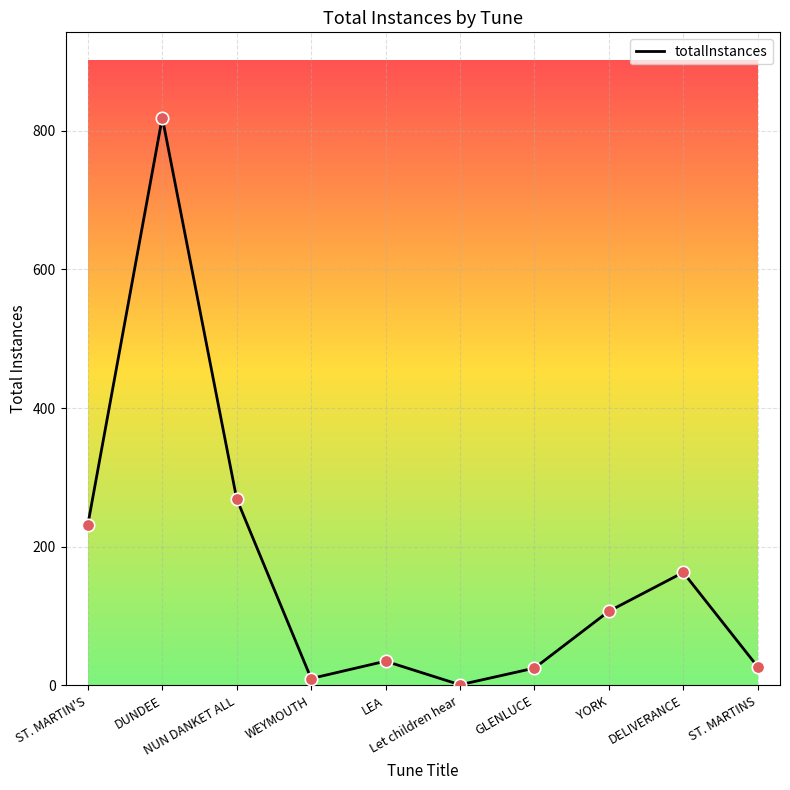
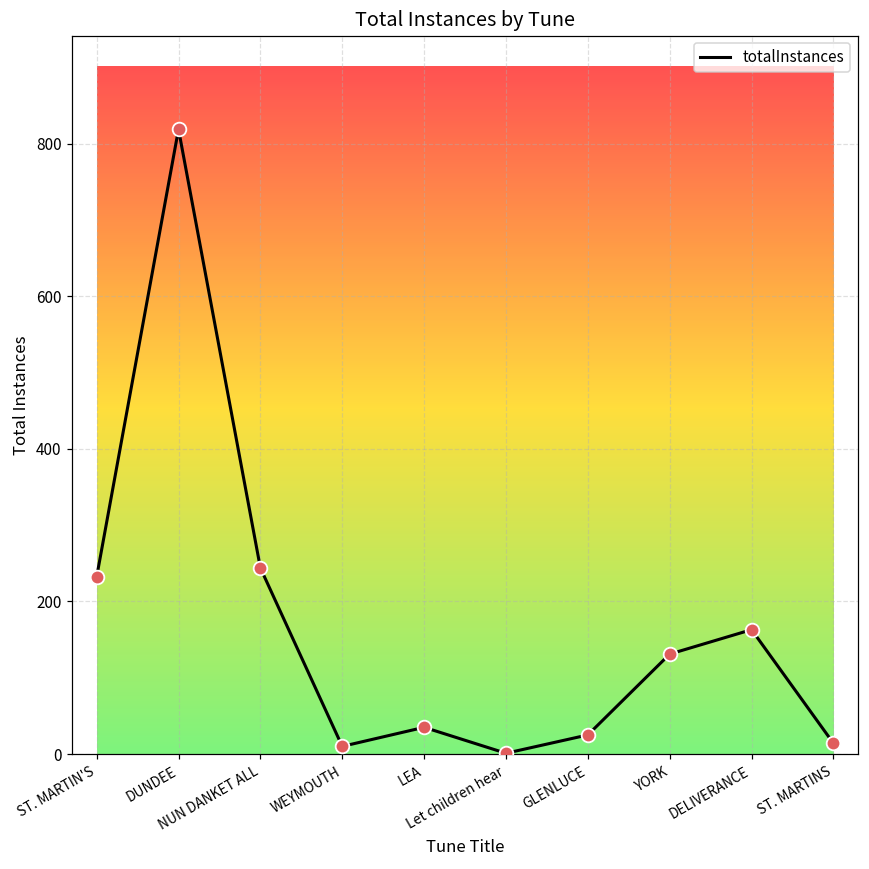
  {
    "ST. MARTIN'S": 230,
    "DUNDEE": 820,
-   "NUN DANKET ALL": 270,
+   "NUN DANKET ALL": 240,
    "WEYMOUTH": 10,
    "LEA": 40,
    "Let children hear": 0,
    "GLENLUCE": 30,
-   "YORK": 110,
+   "YORK": 130,
    "DELIVERANCE": 160,
-   "ST. MARTINS": 30
+   "ST. MARTINS": 10
  }
